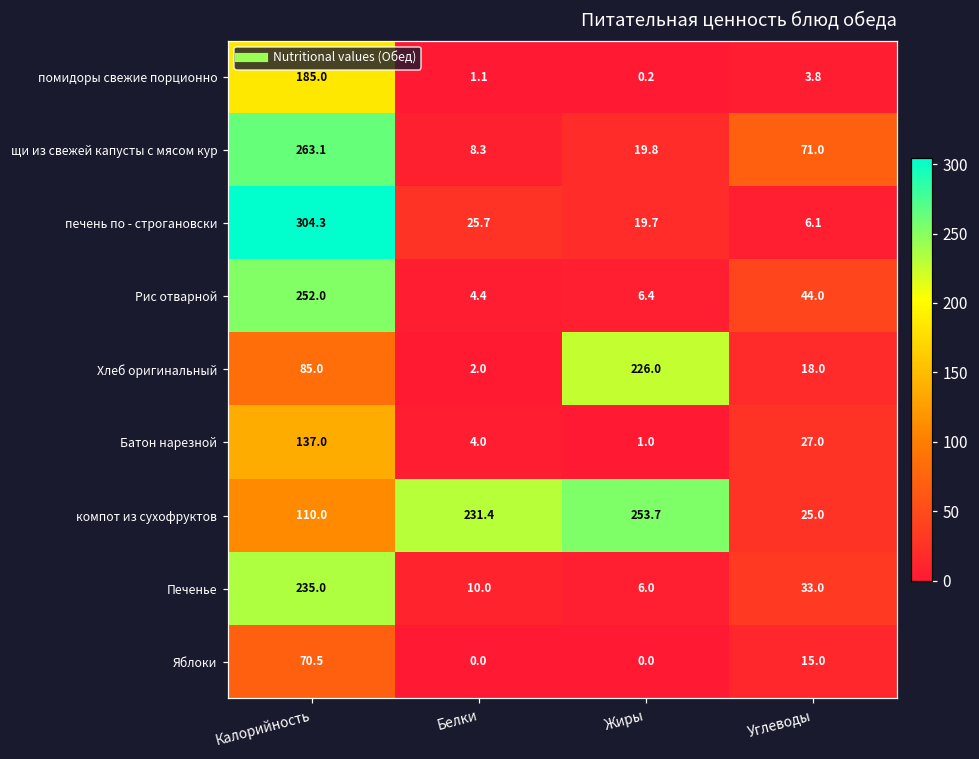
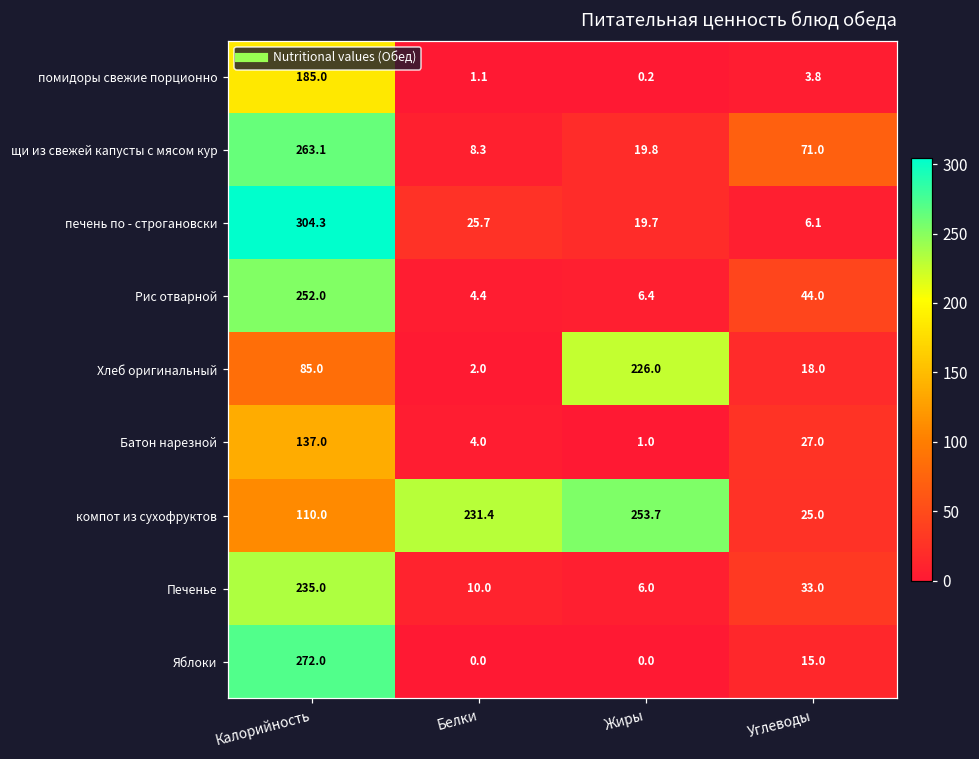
  {
    "помидоры свежие порционно": {
      "Калорийность": 185.0,
      "Белки": 1.1,
      "Жиры": 0.2,
      "Углеводы": 3.8
    },
    "щи из свежей капусты с мясом кур": {
      "Калорийность": 263.1,
      "Белки": 8.3,
      "Жиры": 19.8,
      "Углеводы": 71.0
    },
    "печень по - строгановски": {
      "Калорийность": 304.3,
      "Белки": 25.7,
      "Жиры": 19.7,
      "Углеводы": 6.1
    },
    "Рис отварной": {
      "Калорийность": 252.0,
      "Белки": 4.4,
      "Жиры": 6.4,
      "Углеводы": 44.0
    },
    "Хлеб оригинальный": {
      "Калорийность": 85.0,
      "Белки": 2.0,
      "Жиры": 226.0,
      "Углеводы": 18.0
    },
    "Батон нарезной": {
      "Калорийность": 137.0,
      "Белки": 4.0,
      "Жиры": 1.0,
      "Углеводы": 27.0
    },
    "компот из сухофруктов": {
      "Калорийность": 110.0,
      "Белки": 231.4,
      "Жиры": 253.7,
      "Углеводы": 25.0
    },
    "Печенье": {
      "Калорийность": 235.0,
      "Белки": 10.0,
      "Жиры": 6.0,
      "Углеводы": 33.0
    },
    "Яблоки": {
-     "Калорийность": 70.5,
+     "Калорийность": 272.0,
      "Белки": 0.0,
      "Жиры": 0.0,
      "Углеводы": 15.0
    }
  }
